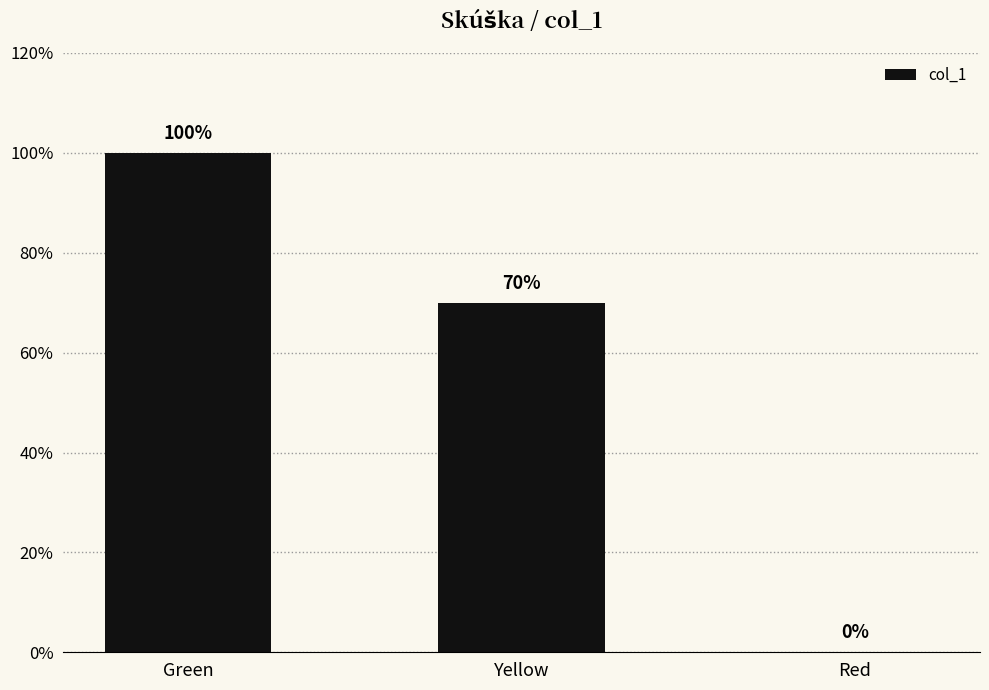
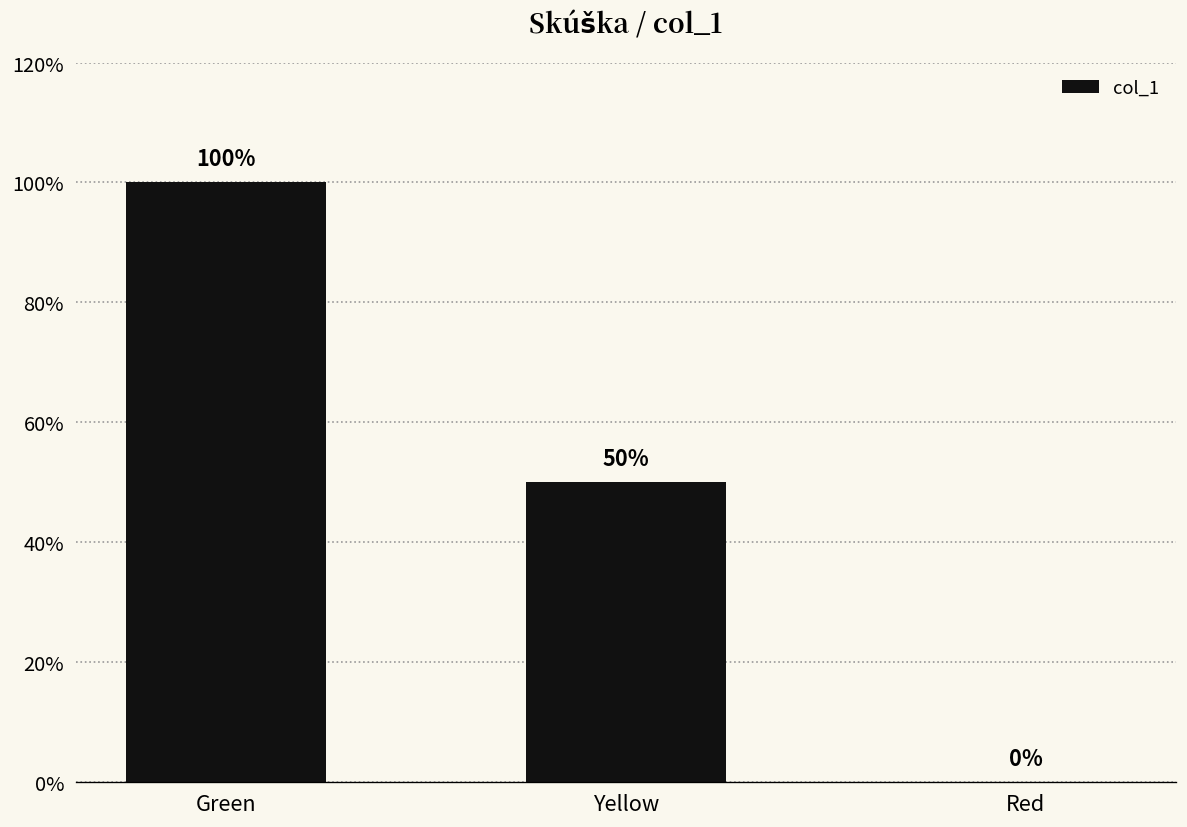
  {
    "Green": "100%",
-   "Yellow": "70%",
+   "Yellow": "50%",
    "Red": "0%"
  }
